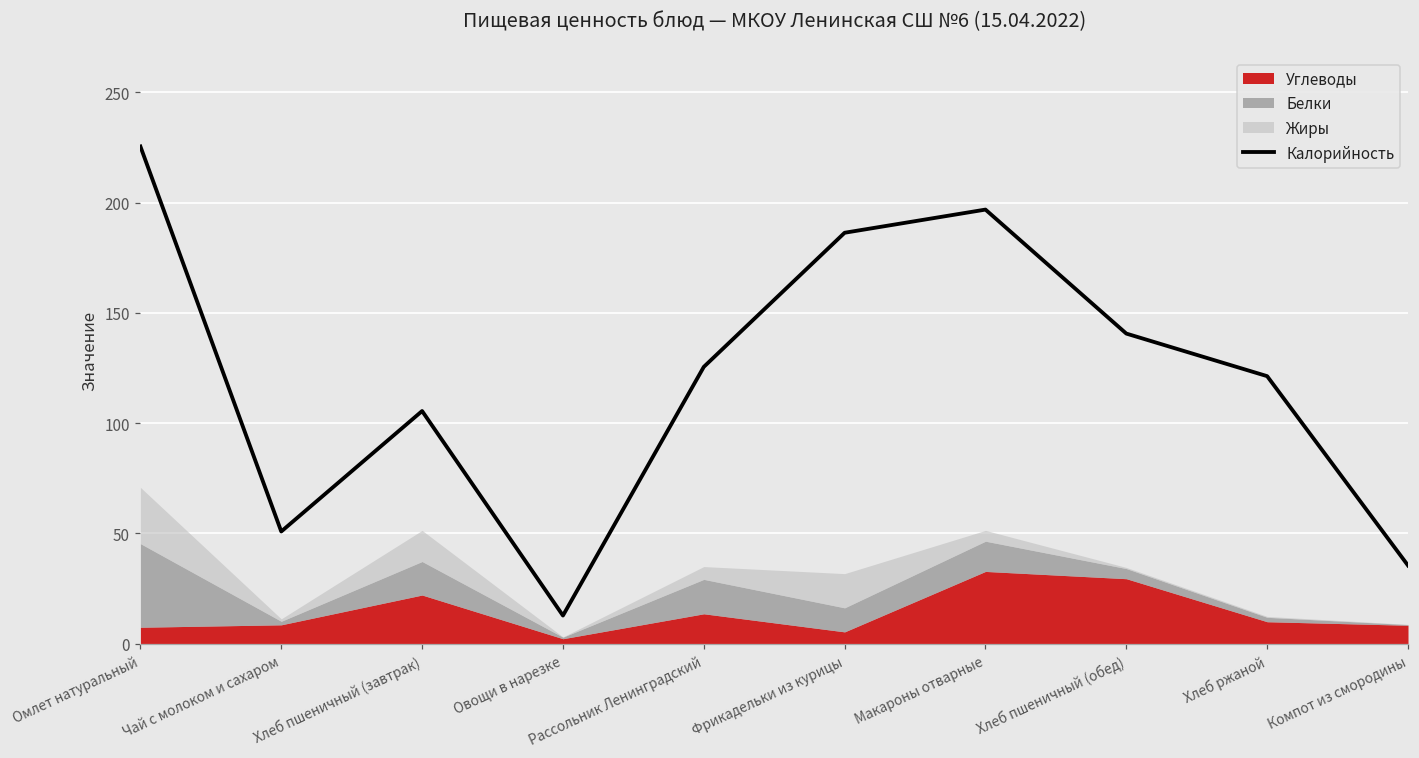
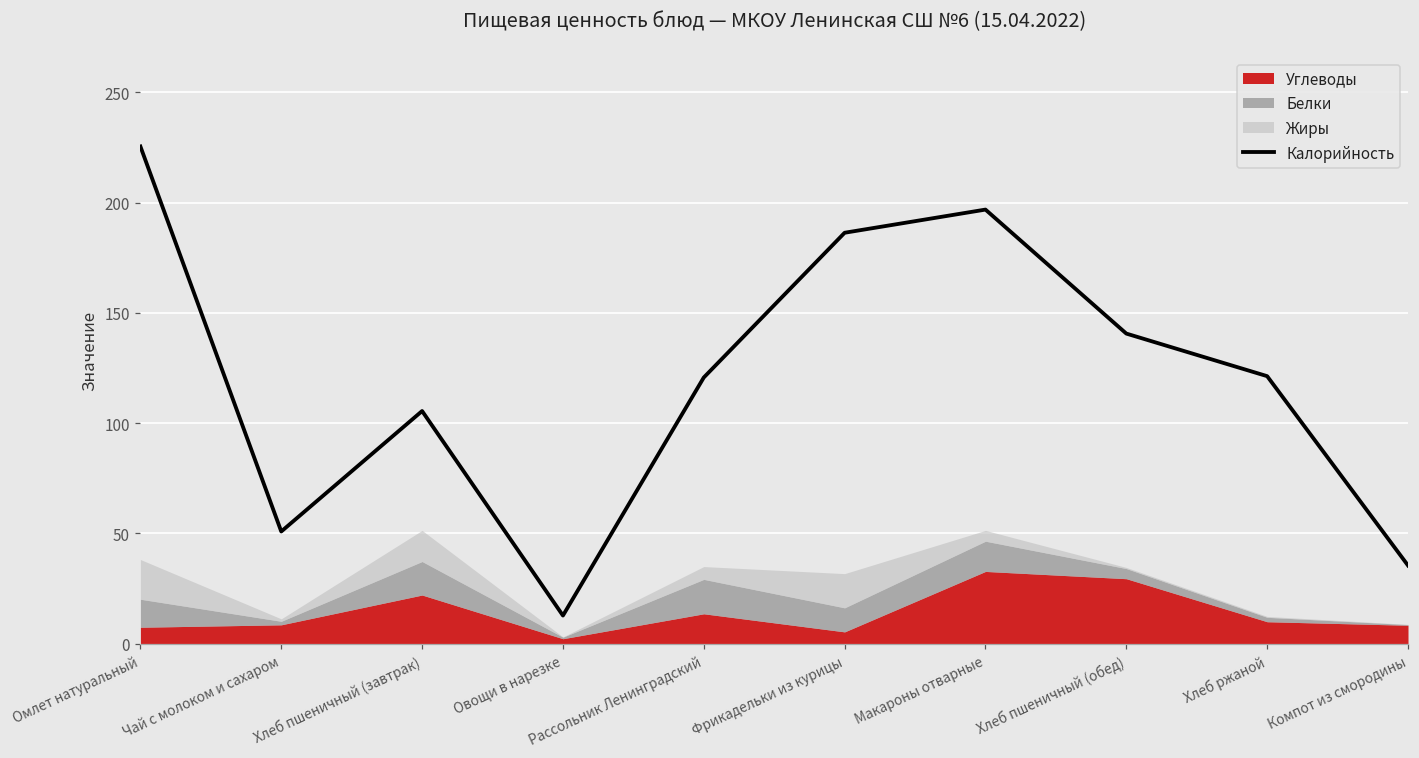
  {
    "Калорийность": {
      "Омлет натуральный": 225,
      "Чай с молоком и сахаром": 51,
      "Хлеб пшеничный (завтрак)": 106,
      "Овощи в нарезке": 13,
-     "Рассольник Ленинградский": 126,
+     "Рассольник Ленинградский": 121,
      "Фрикадельки из курицы": 186,
      "Макароны отварные": 197,
      "Хлеб пшеничный (обед)": 141,
      "Хлеб ржаной": 121,
      "Компот из смородины": 36
    },
    "Углеводы": {
      "Омлет натуральный": 8,
      "Чай с молоком и сахаром": 9,
      "Хлеб пшеничный (завтрак)": 22,
      "Рассольник Ленинградский": 14,
      "Фрикадельки из курицы": 5,
      "Макароны отварные": 33,
      "Хлеб пшеничный (обед)": 30,
      "Хлеб ржаной": 10
    },
    "Белки": {
-     "Омлет натуральный": 38,
+     "Омлет натуральный": 13,
      "Хлеб пшеничный (завтрак)": 15,
      "Рассольник Ленинградский": 16,
      "Фрикадельки из курицы": 11,
      "Макароны отварные": 14
    },
    "Жиры": {
-     "Омлет натуральный": 26,
+     "Омлет натуральный": 18,
      "Хлеб пшеничный (завтрак)": 14,
      "Рассольник Ленинградский": 6,
      "Фрикадельки из курицы": 16,
      "Макароны отварные": 5
    }
  }
